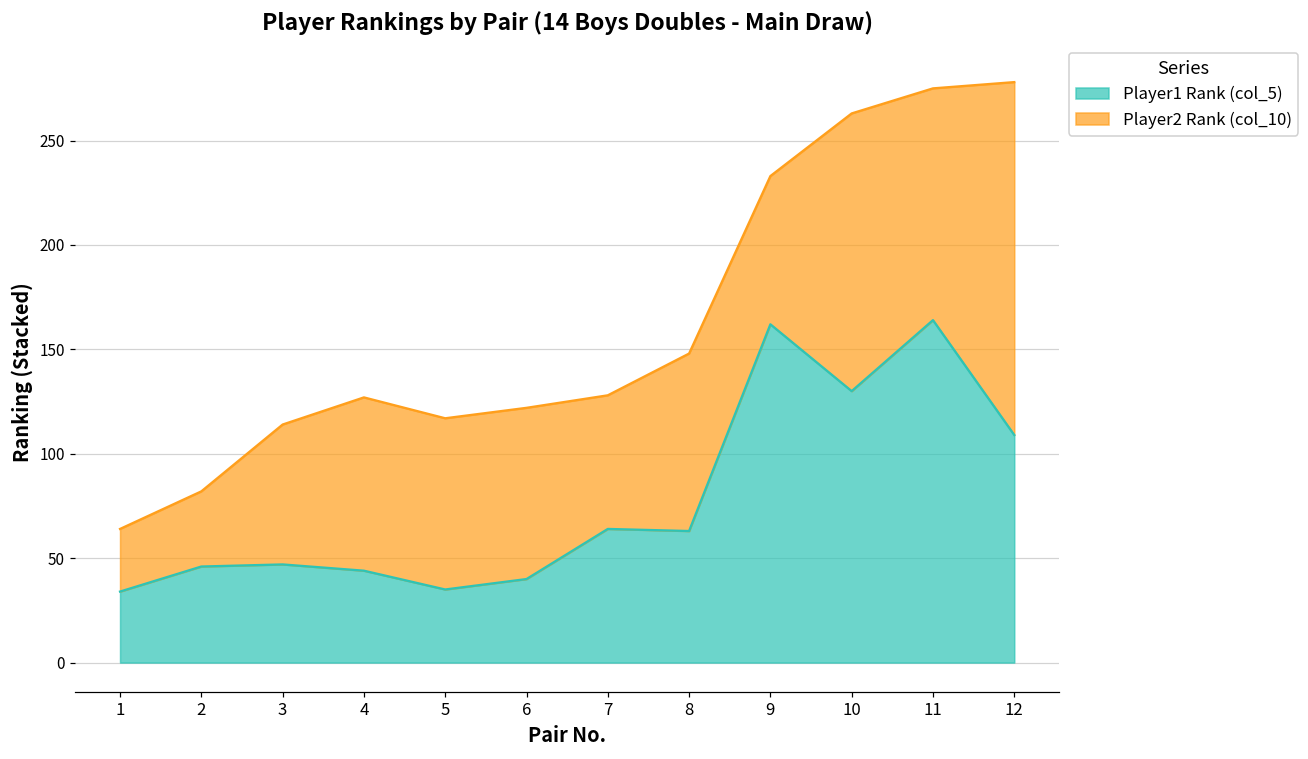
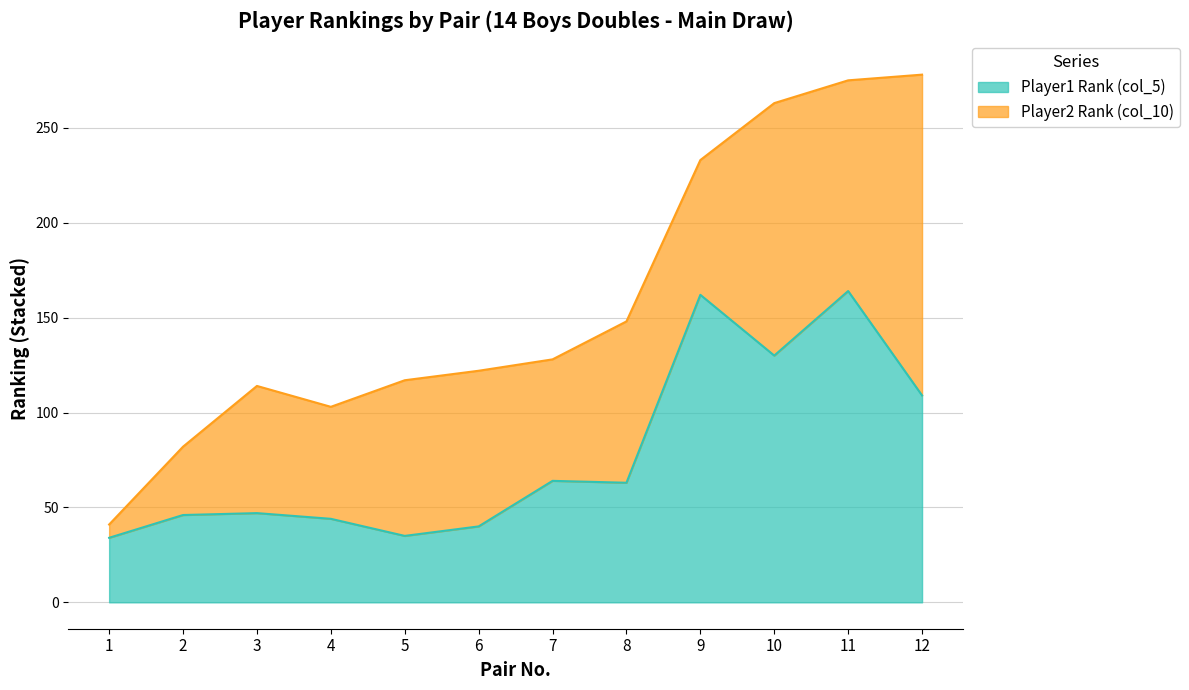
  {
    "Player1 Rank (col_5)": {
      "1": 34,
      "2": 46,
      "3": 47,
      "4": 44,
      "5": 35,
      "6": 40,
      "7": 64,
      "8": 63,
      "9": 162,
      "10": 130,
      "11": 164,
      "12": 109
    },
    "Player2 Rank (col_10)": {
-     "1": 30,
+     "1": 7,
      "2": 36,
      "3": 67,
-     "4": 83,
+     "4": 59,
      "5": 82,
      "6": 82,
      "7": 64,
      "8": 85,
      "9": 71,
      "10": 133,
      "11": 111,
      "12": 169
    }
  }
